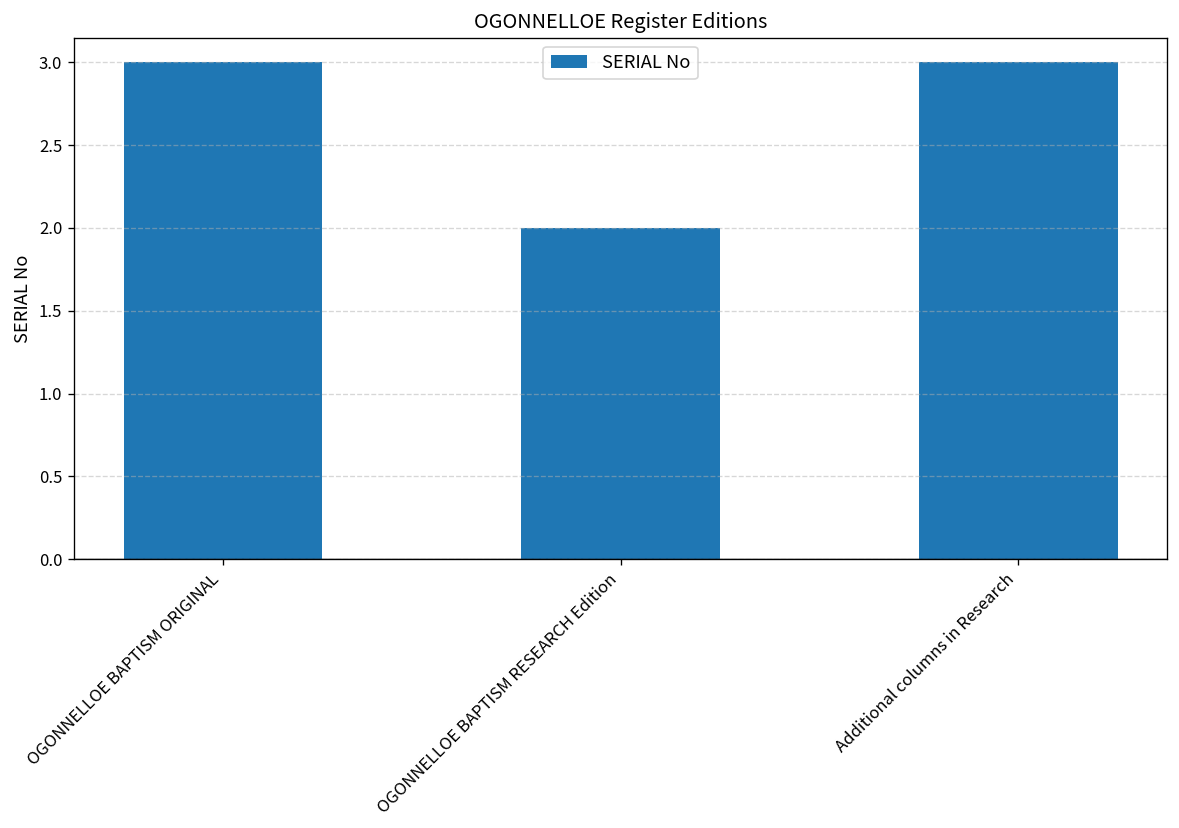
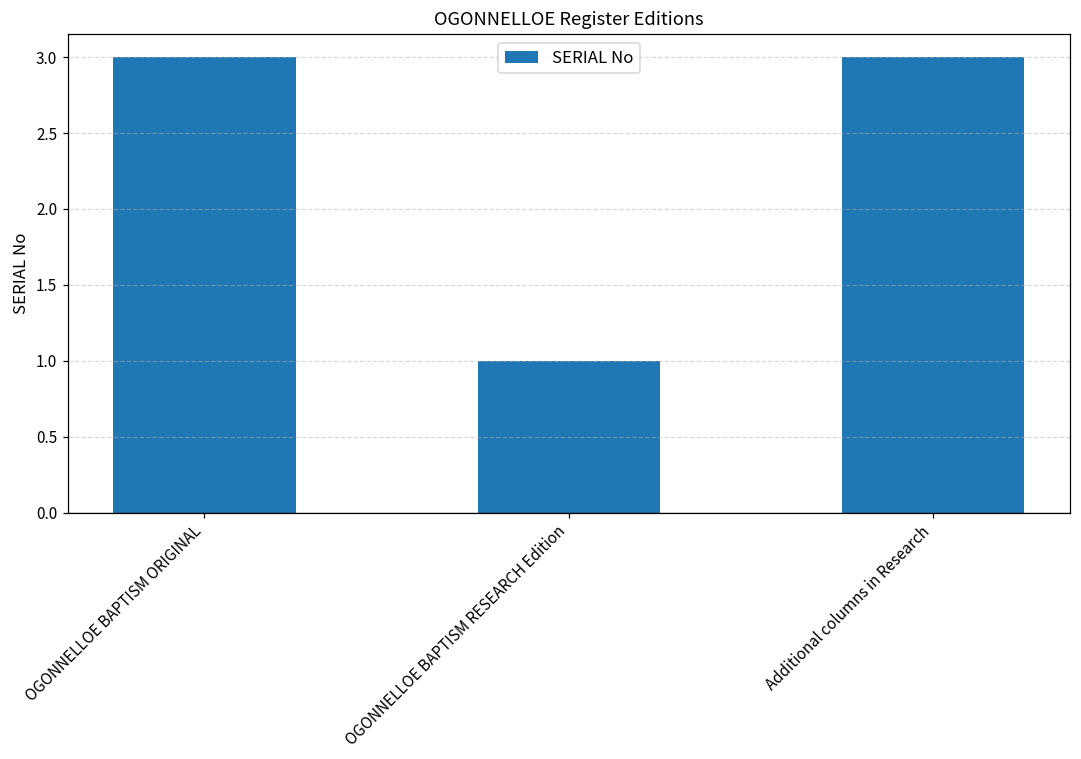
  {
    "OGONNELLOE BAPTISM ORIGINAL": 3,
-   "OGONNELLOE BAPTISM RESEARCH Edition": 2,
+   "OGONNELLOE BAPTISM RESEARCH Edition": 1,
    "Additional columns in Research": 3
  }
